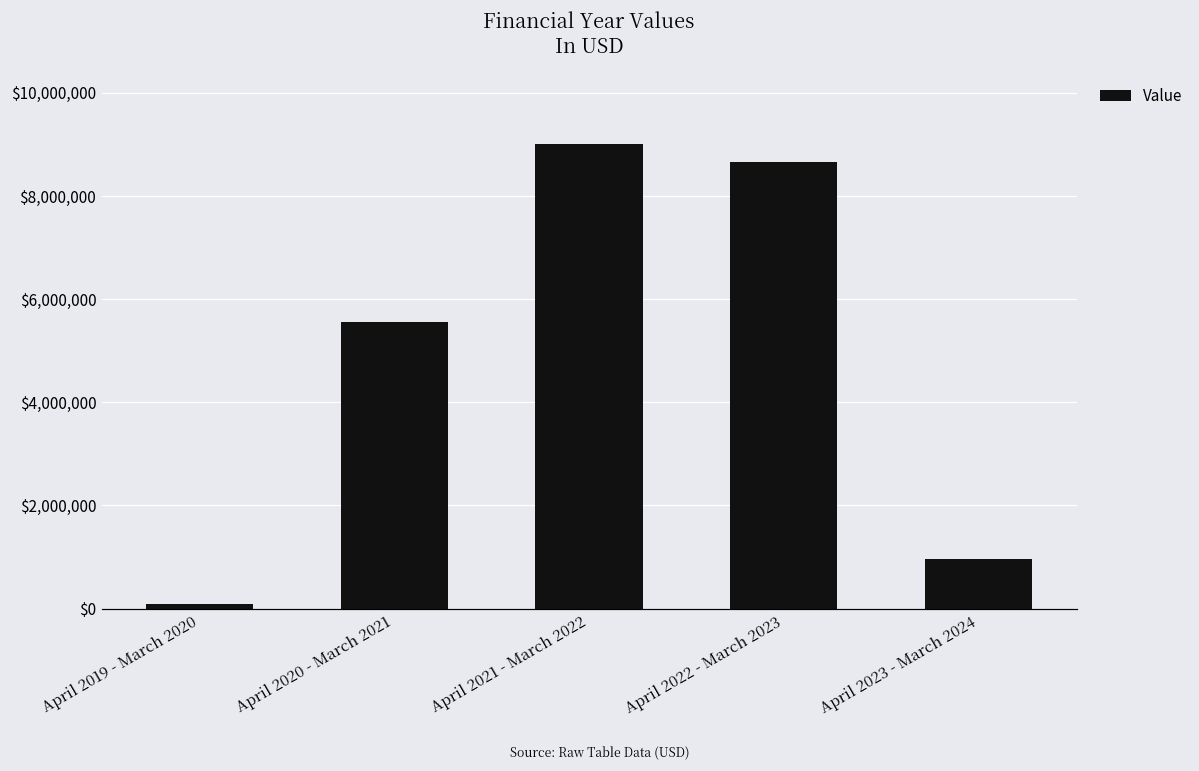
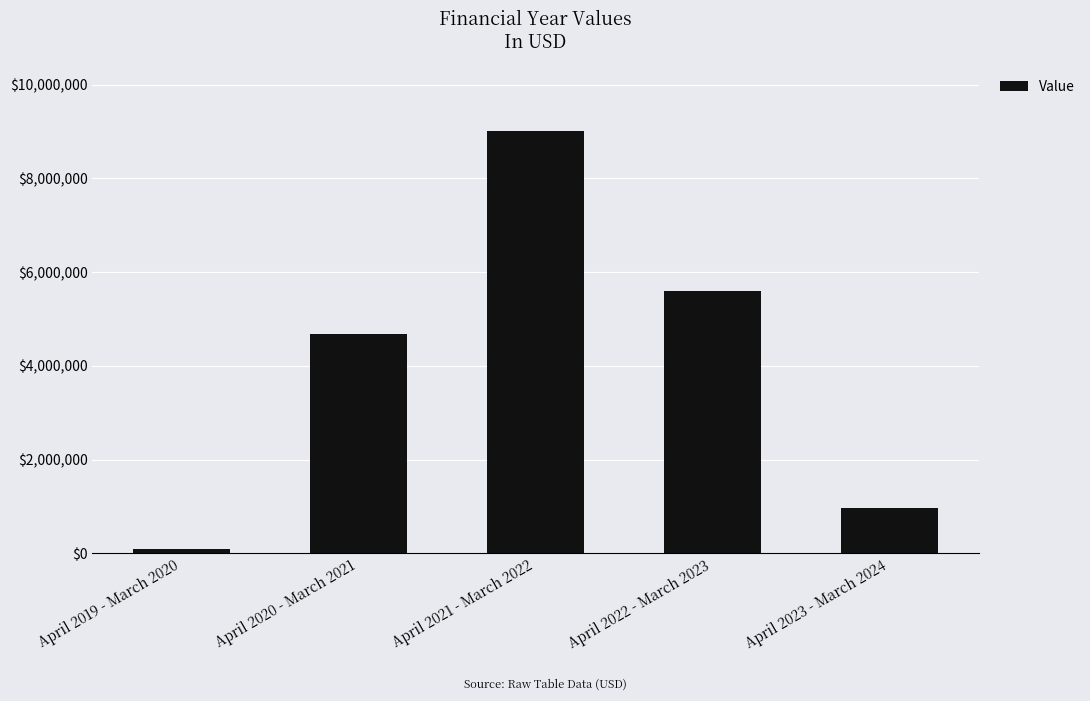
  {
    "April 2019 - March 2020": "$100,000",
-   "April 2020 - March 2021": "$5,600,000",
+   "April 2020 - March 2021": "$4,700,000",
    "April 2021 - March 2022": "$9,000,000",
-   "April 2022 - March 2023": "$8,700,000",
+   "April 2022 - March 2023": "$5,600,000",
    "April 2023 - March 2024": "$1,000,000"
  }
